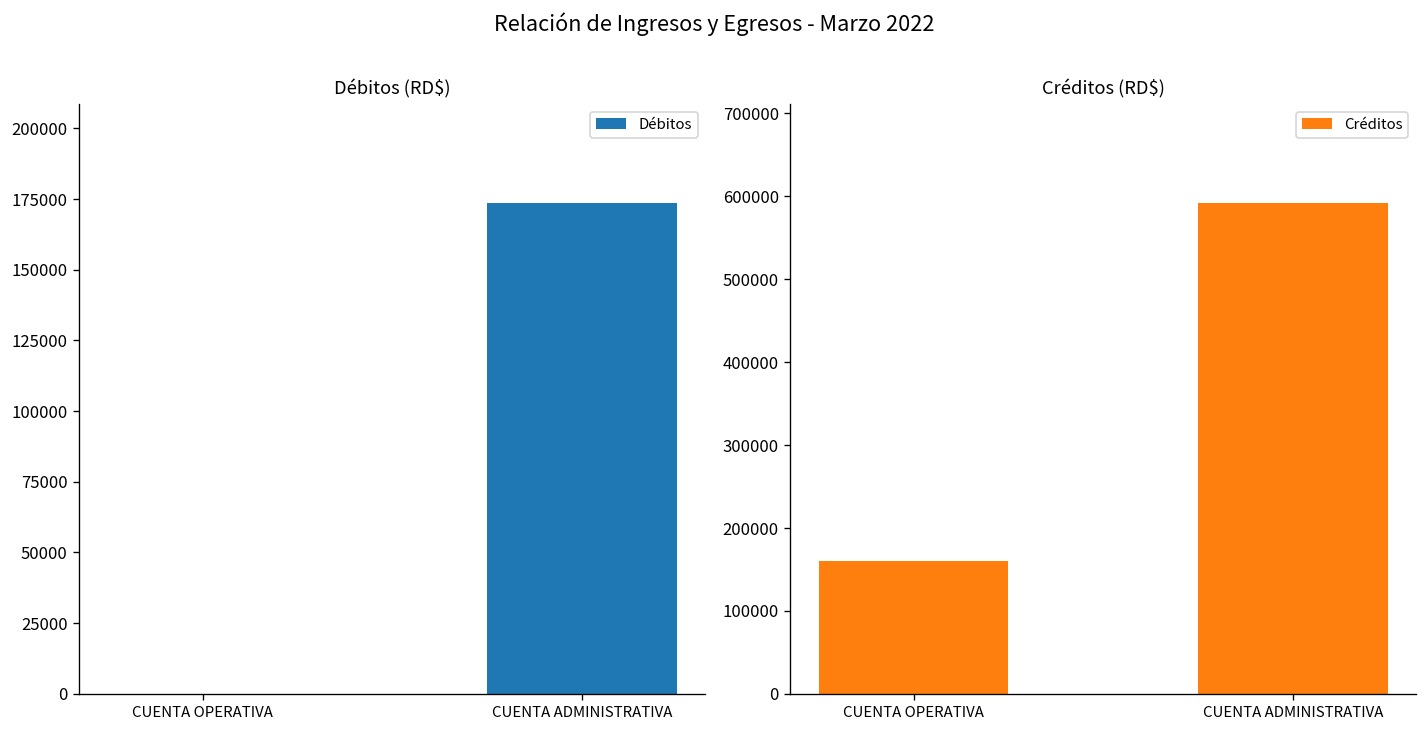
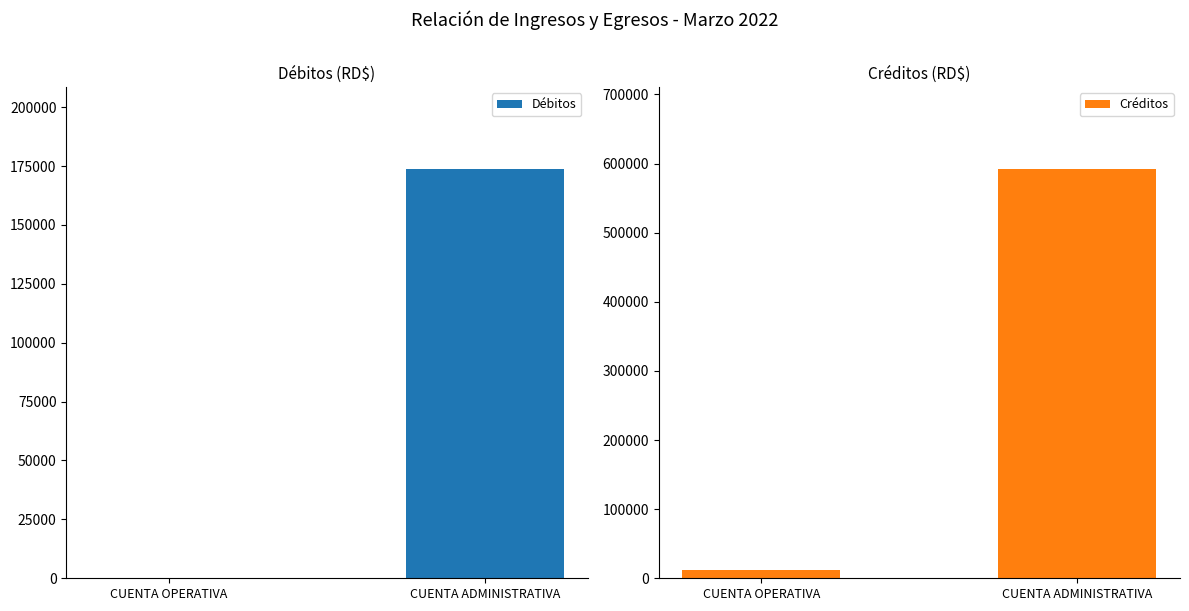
  {
    "Débitos (RD$)": {
      "CUENTA OPERATIVA": 0,
      "CUENTA ADMINISTRATIVA": 174000
    },
    "Créditos (RD$)": {
-     "CUENTA OPERATIVA": 160000,
+     "CUENTA OPERATIVA": 10000,
      "CUENTA ADMINISTRATIVA": 590000
    }
  }
